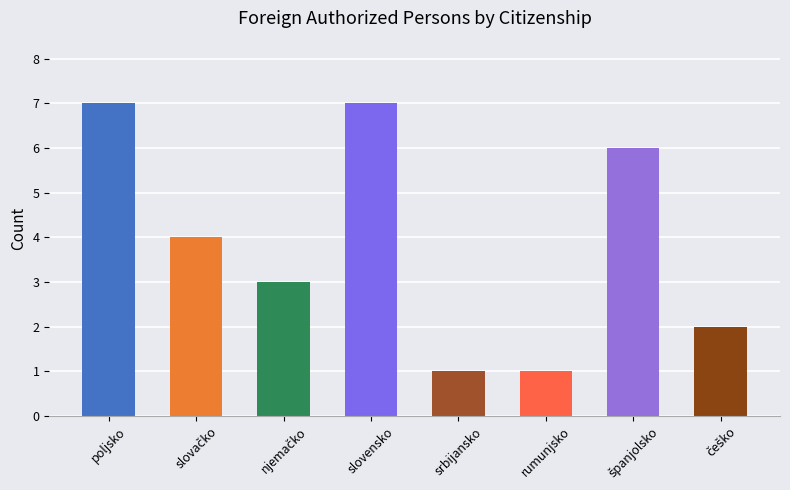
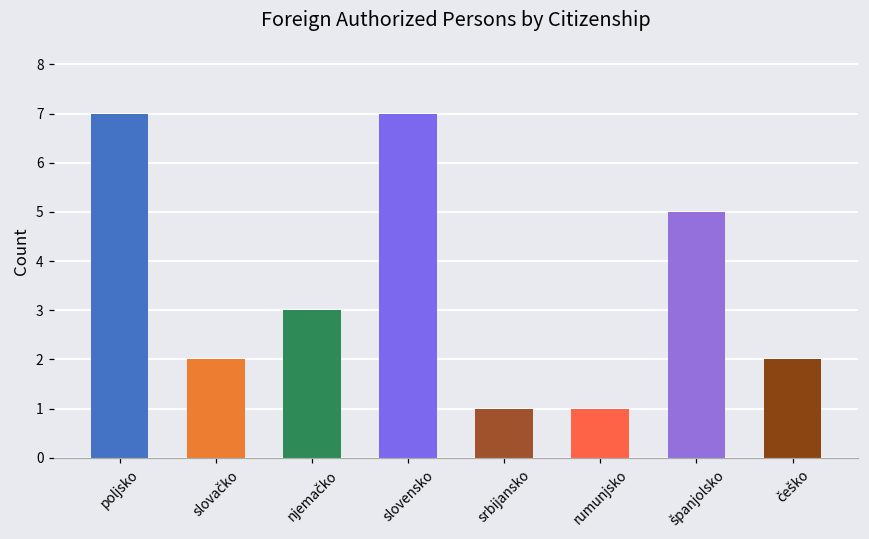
  {
    "poljsko": 7,
-   "slovačko": 4,
+   "slovačko": 2,
    "njemačko": 3,
    "slovensko": 7,
    "srbijansko": 1,
    "rumunjsko": 1,
-   "španjolsko": 6,
+   "španjolsko": 5,
    "češko": 2
  }
